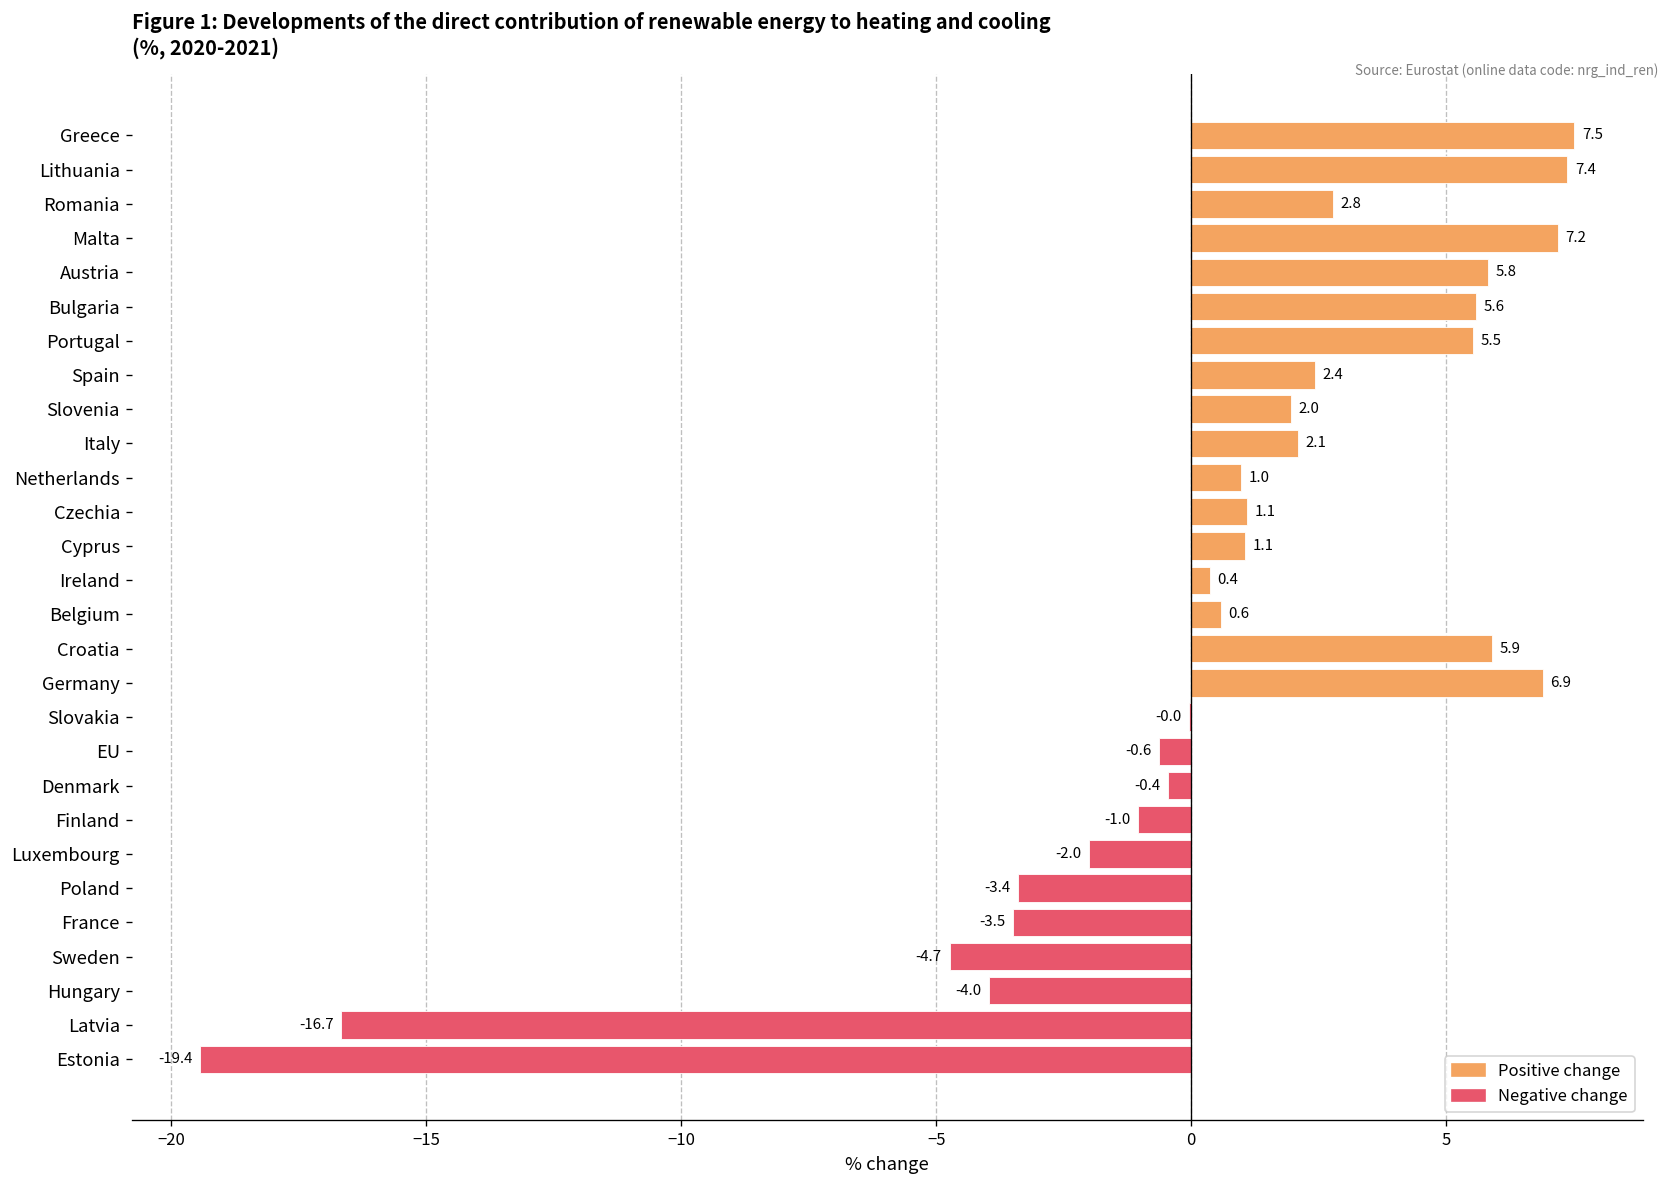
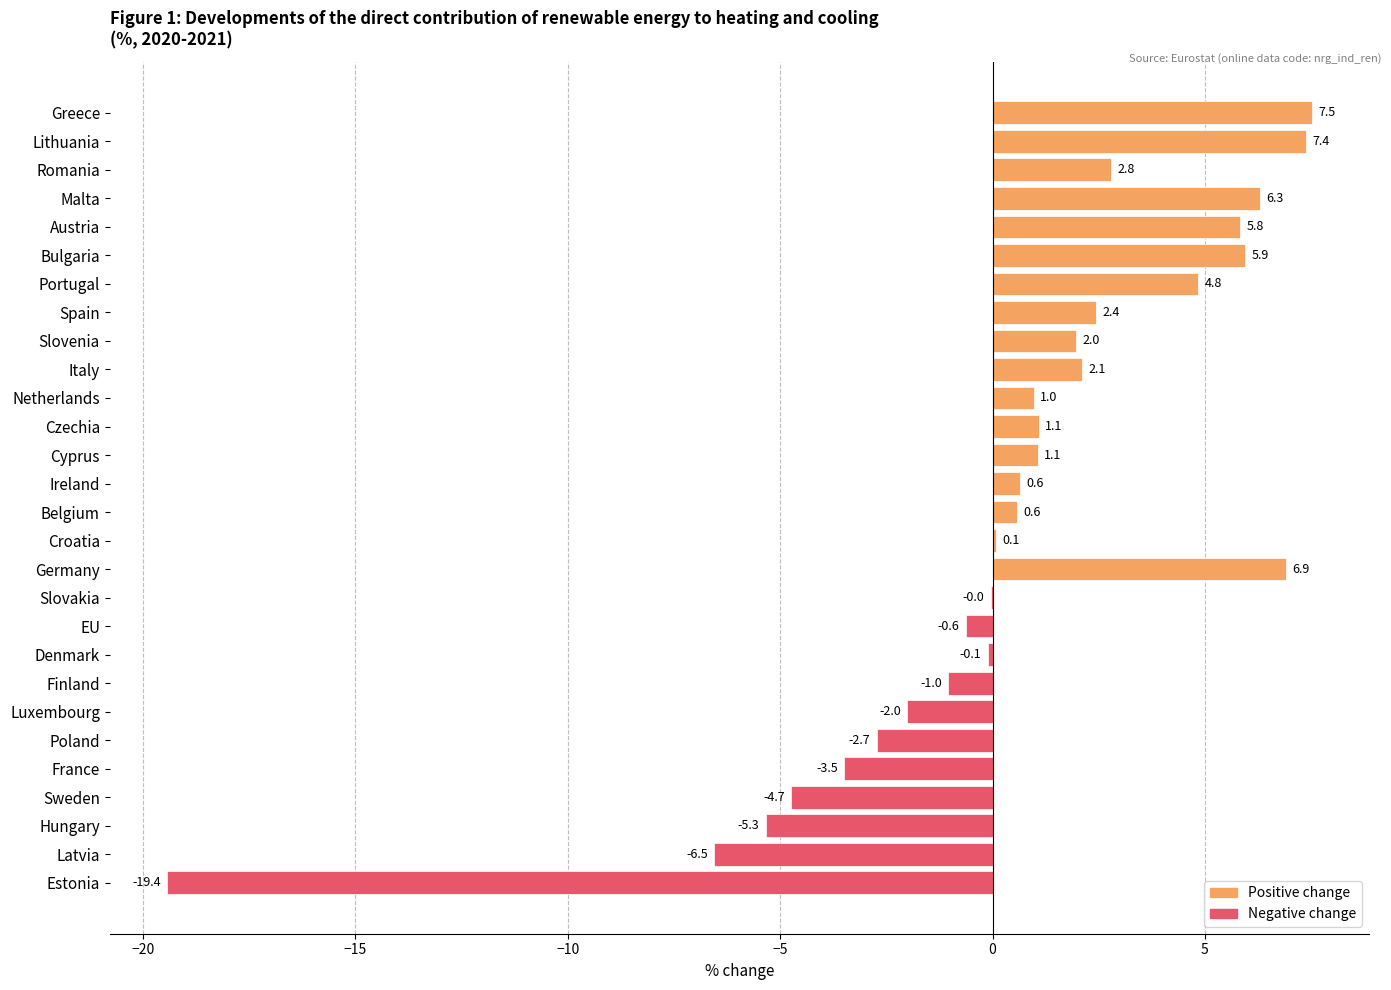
  {
    "Greece": 7.5,
    "Lithuania": 7.4,
    "Romania": 2.8,
-   "Malta": 7.2,
+   "Malta": 6.3,
    "Austria": 5.8,
-   "Bulgaria": 5.6,
-   "Portugal": 5.5,
+   "Bulgaria": 5.9,
+   "Portugal": 4.8,
    "Spain": 2.4,
    "Slovenia": 2.0,
    "Italy": 2.1,
    "Netherlands": 1.0,
    "Czechia": 1.1,
    "Cyprus": 1.1,
-   "Ireland": 0.4,
+   "Ireland": 0.6,
    "Belgium": 0.6,
-   "Croatia": 5.9,
+   "Croatia": 0.1,
    "Germany": 6.9,
    "Slovakia": -0.0,
    "EU": -0.6,
-   "Denmark": -0.4,
+   "Denmark": -0.1,
    "Finland": -1.0,
    "Luxembourg": -2.0,
-   "Poland": -3.4,
+   "Poland": -2.7,
    "France": -3.5,
    "Sweden": -4.7,
-   "Hungary": -4.0,
-   "Latvia": -16.7,
+   "Hungary": -5.3,
+   "Latvia": -6.5,
    "Estonia": -19.4
  }
